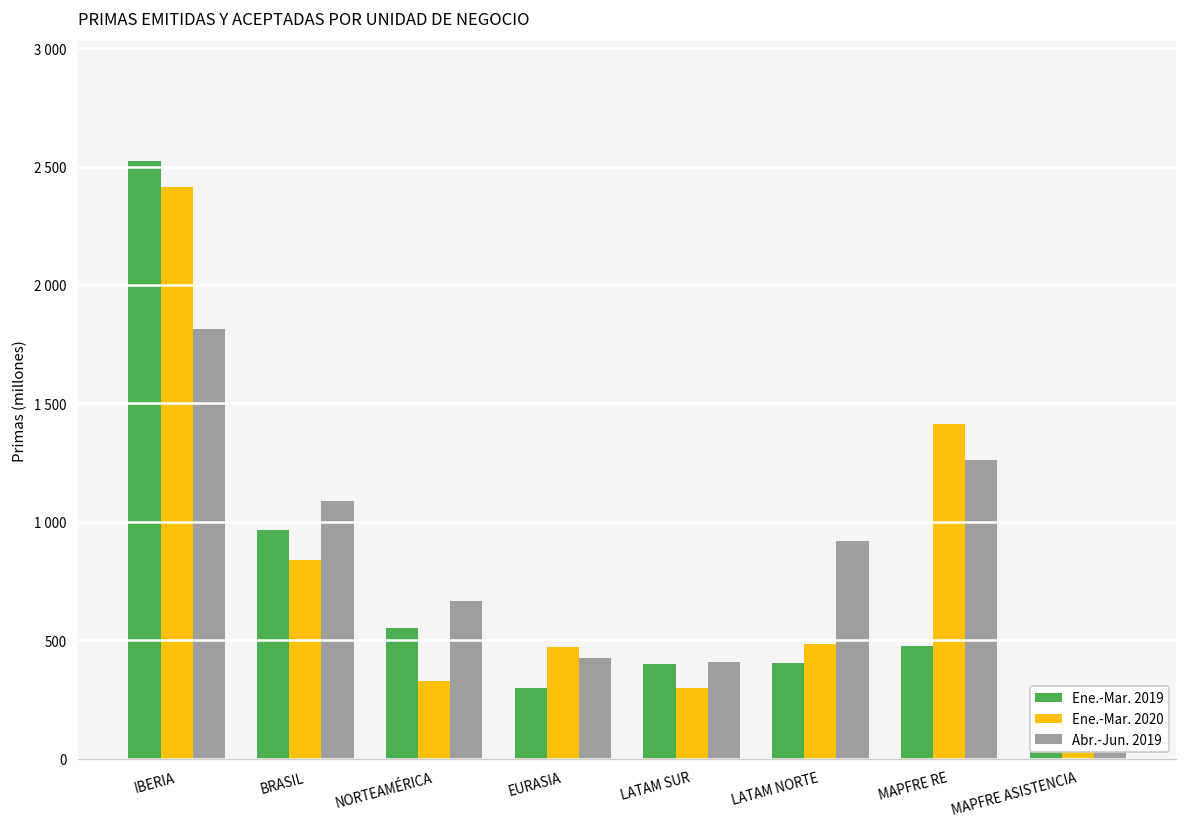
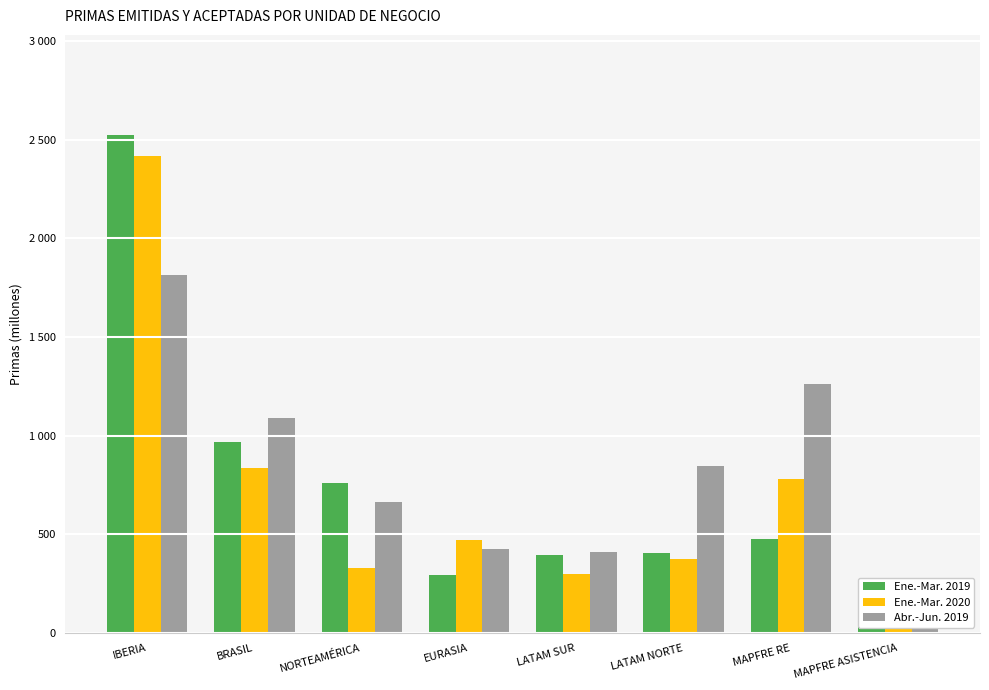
  {
    "Ene.-Mar. 2019": {
      "IBERIA": 2530,
      "BRASIL": 970,
-     "NORTEAMÉRICA": 550,
+     "NORTEAMÉRICA": 760,
      "EURASIA": 300,
      "LATAM SUR": 400,
      "LATAM NORTE": 400,
      "MAPFRE RE": 470
    },
    "Ene.-Mar. 2020": {
      "IBERIA": 2420,
      "BRASIL": 840,
      "NORTEAMÉRICA": 330,
      "EURASIA": 470,
      "LATAM SUR": 300,
-     "LATAM NORTE": 480,
-     "MAPFRE RE": 1410
+     "LATAM NORTE": 380,
+     "MAPFRE RE": 780
    },
    "Abr.-Jun. 2019": {
      "IBERIA": 1810,
      "BRASIL": 1090,
      "NORTEAMÉRICA": 670,
      "EURASIA": 420,
      "LATAM SUR": 410,
-     "LATAM NORTE": 920,
+     "LATAM NORTE": 850,
      "MAPFRE RE": 1260
    }
  }
